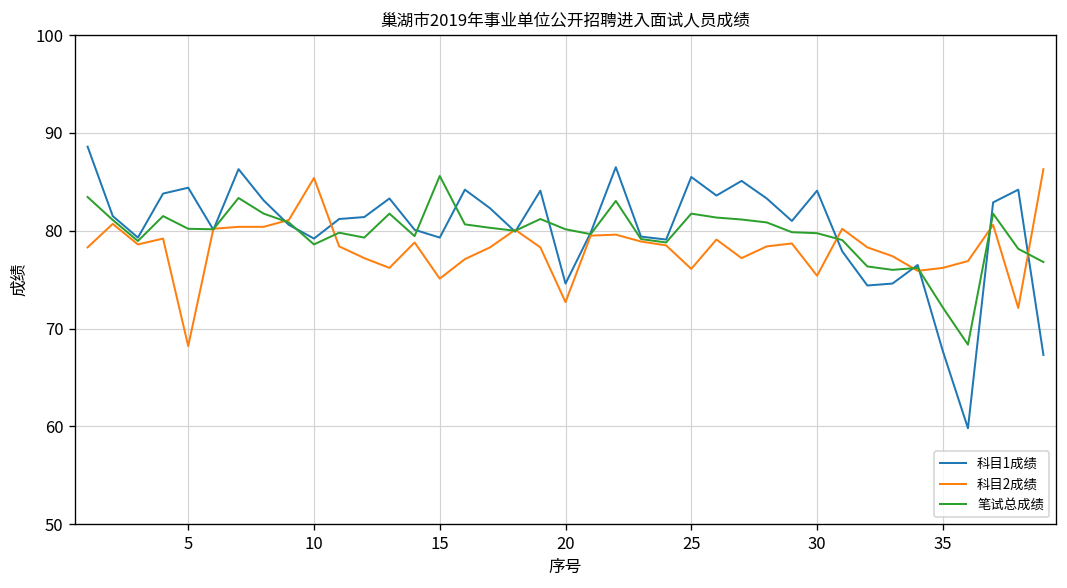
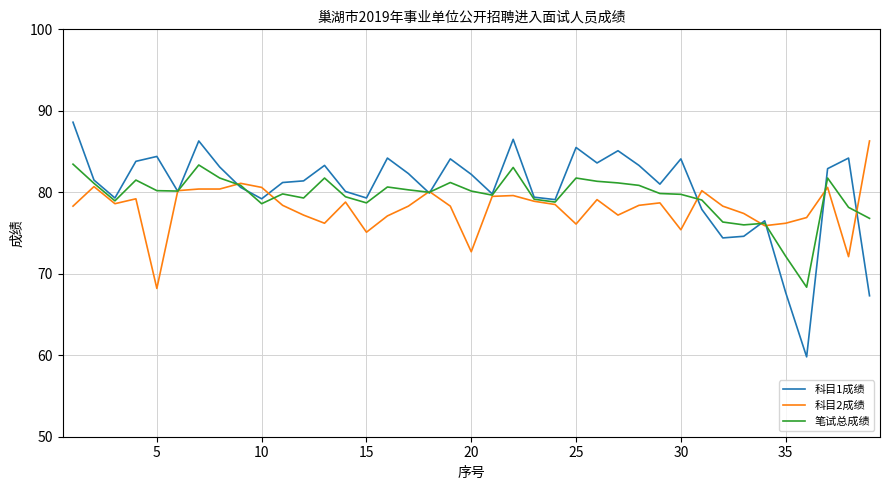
  {
    "科目1成绩": {
      "5": 84,
      "10": 79,
      "15": 79,
-     "20": 75,
+     "20": 82,
      "25": 86,
      "30": 84,
      "35": 68
    },
    "科目2成绩": {
      "5": 68,
-     "10": 85,
+     "10": 81,
      "15": 75,
      "20": 73,
      "25": 76,
      "30": 75,
      "35": 76
    },
    "笔试总成绩": {
      "5": 80,
      "10": 79,
-     "15": 86,
+     "15": 79,
      "20": 80,
      "25": 82,
      "30": 80,
      "35": 72
    }
  }
